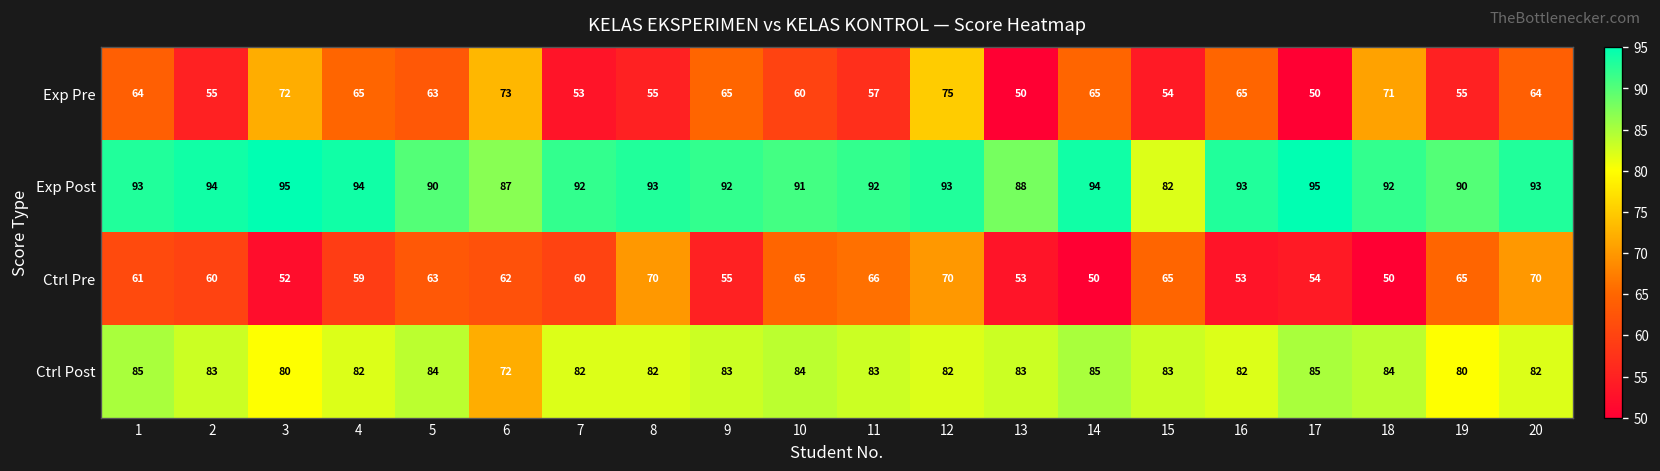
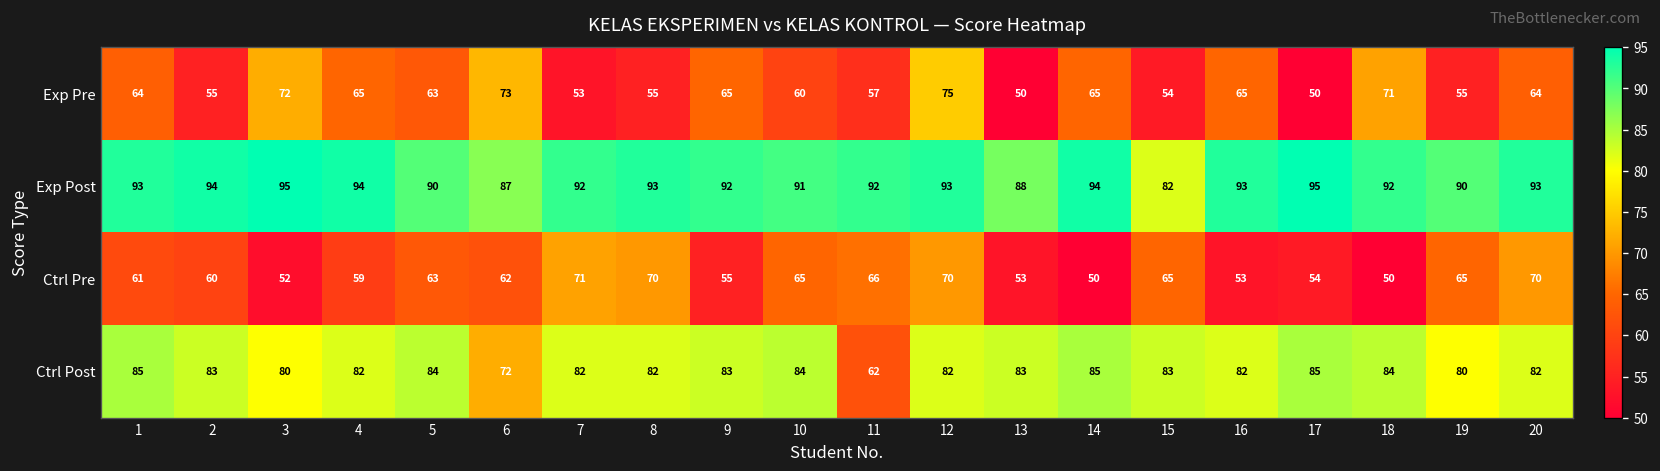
  {
    "Exp Pre": {
      "1": 64,
      "2": 55,
      "3": 72,
      "4": 65,
      "5": 63,
      "6": 73,
      "7": 53,
      "8": 55,
      "9": 65,
      "10": 60,
      "11": 57,
      "12": 75,
      "13": 50,
      "14": 65,
      "15": 54,
      "16": 65,
      "17": 50,
      "18": 71,
      "19": 55,
      "20": 64
    },
    "Exp Post": {
      "1": 93,
      "2": 94,
      "3": 95,
      "4": 94,
      "5": 90,
      "6": 87,
      "7": 92,
      "8": 93,
      "9": 92,
      "10": 91,
      "11": 92,
      "12": 93,
      "13": 88,
      "14": 94,
      "15": 82,
      "16": 93,
      "17": 95,
      "18": 92,
      "19": 90,
      "20": 93
    },
    "Ctrl Pre": {
      "1": 61,
      "2": 60,
      "3": 52,
      "4": 59,
      "5": 63,
      "6": 62,
-     "7": 60,
+     "7": 71,
      "8": 70,
      "9": 55,
      "10": 65,
      "11": 66,
      "12": 70,
      "13": 53,
      "14": 50,
      "15": 65,
      "16": 53,
      "17": 54,
      "18": 50,
      "19": 65,
      "20": 70
    },
    "Ctrl Post": {
      "1": 85,
      "2": 83,
      "3": 80,
      "4": 82,
      "5": 84,
      "6": 72,
      "7": 82,
      "8": 82,
      "9": 83,
      "10": 84,
-     "11": 83,
+     "11": 62,
      "12": 82,
      "13": 83,
      "14": 85,
      "15": 83,
      "16": 82,
      "17": 85,
      "18": 84,
      "19": 80,
      "20": 82
    }
  }
